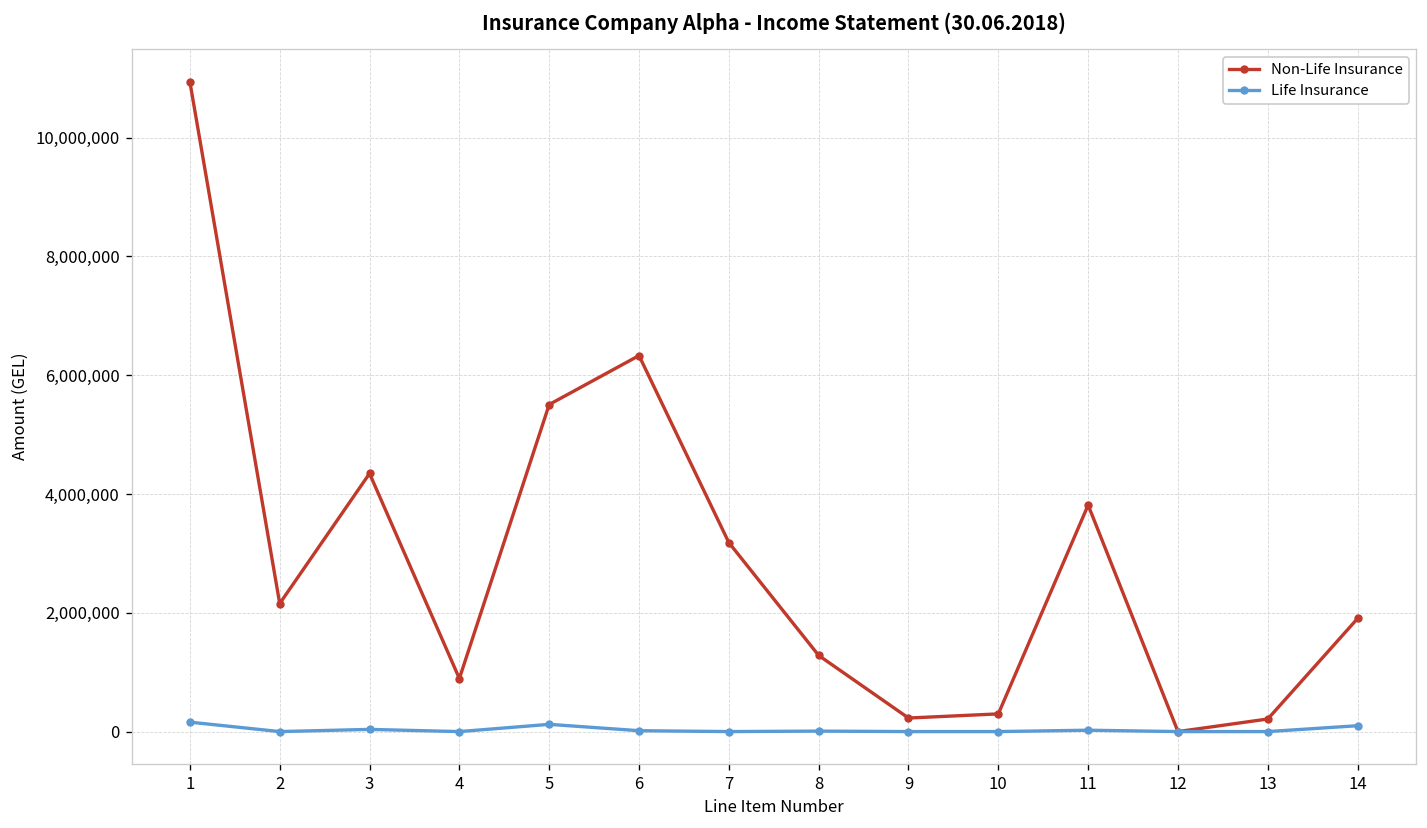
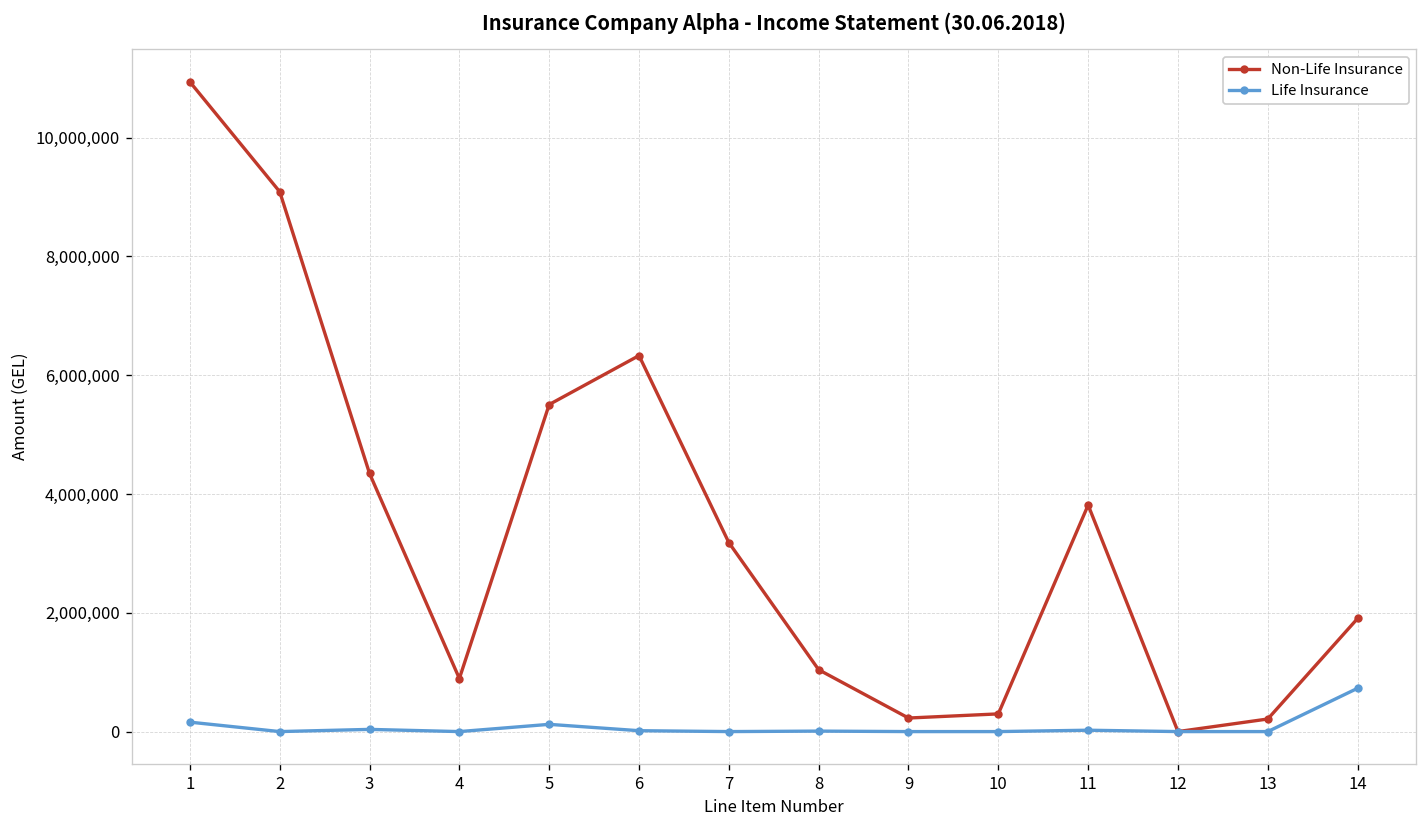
  {
    "Non-Life Insurance": {
      "1": "10,900,000",
-     "2": "2,200,000",
+     "2": "9,100,000",
      "3": "4,300,000",
      "4": "900,000",
      "5": "5,500,000",
      "6": "6,300,000",
      "7": "3,200,000",
-     "8": "1,300,000",
+     "8": "1,000,000",
      "9": "200,000",
      "10": "300,000",
      "11": "3,800,000",
      "13": "200,000",
      "14": "1,900,000"
    },
    "Life Insurance": {
      "1": "200,000",
      "2": "0",
      "3": "0",
      "4": "0",
      "5": "100,000",
      "6": "0",
      "7": "0",
      "8": "0",
      "9": "0",
      "10": "0",
      "11": "0",
      "13": "0",
-     "14": "100,000"
+     "14": "700,000"
    }
  }
